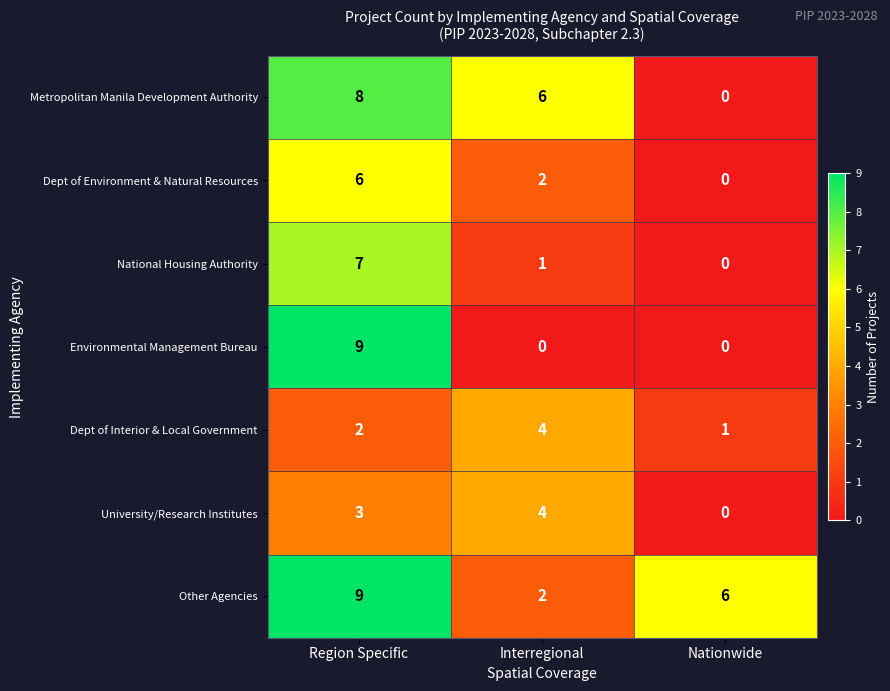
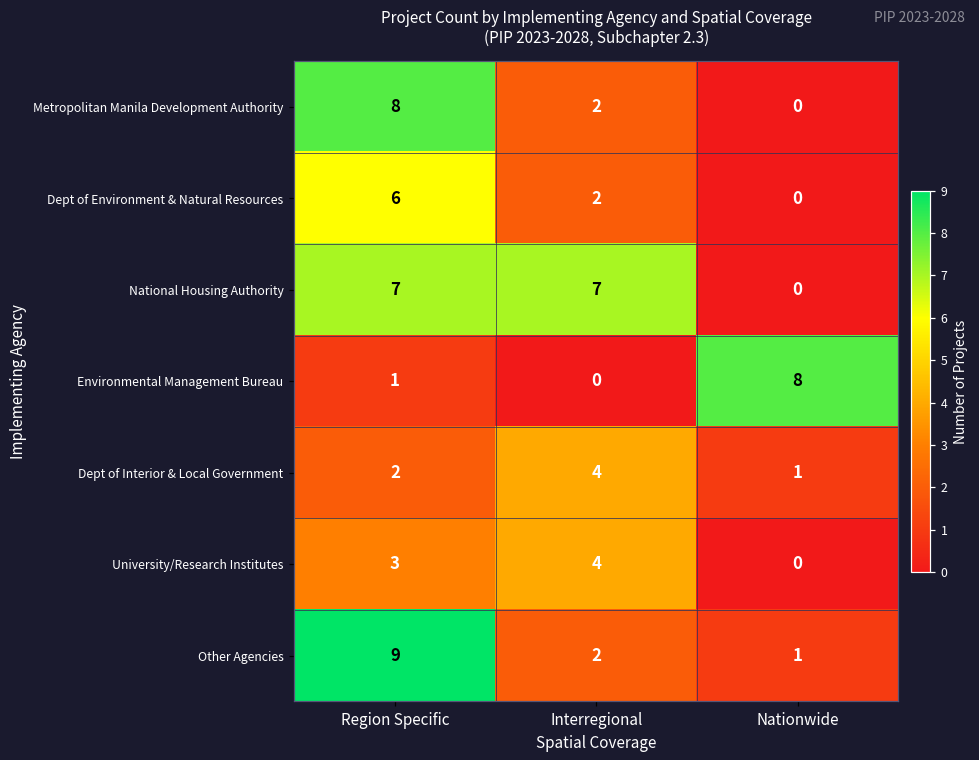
  {
    "Metropolitan Manila Development Authority": {
      "Region Specific": 8,
-     "Interregional": 6,
+     "Interregional": 2,
      "Nationwide": 0
    },
    "Dept of Environment & Natural Resources": {
      "Region Specific": 6,
      "Interregional": 2,
      "Nationwide": 0
    },
    "National Housing Authority": {
      "Region Specific": 7,
-     "Interregional": 1,
+     "Interregional": 7,
      "Nationwide": 0
    },
    "Environmental Management Bureau": {
-     "Region Specific": 9,
+     "Region Specific": 1,
      "Interregional": 0,
-     "Nationwide": 0
+     "Nationwide": 8
    },
    "Dept of Interior & Local Government": {
      "Region Specific": 2,
      "Interregional": 4,
      "Nationwide": 1
    },
    "University/Research Institutes": {
      "Region Specific": 3,
      "Interregional": 4,
      "Nationwide": 0
    },
    "Other Agencies": {
      "Region Specific": 9,
      "Interregional": 2,
-     "Nationwide": 6
+     "Nationwide": 1
    }
  }
